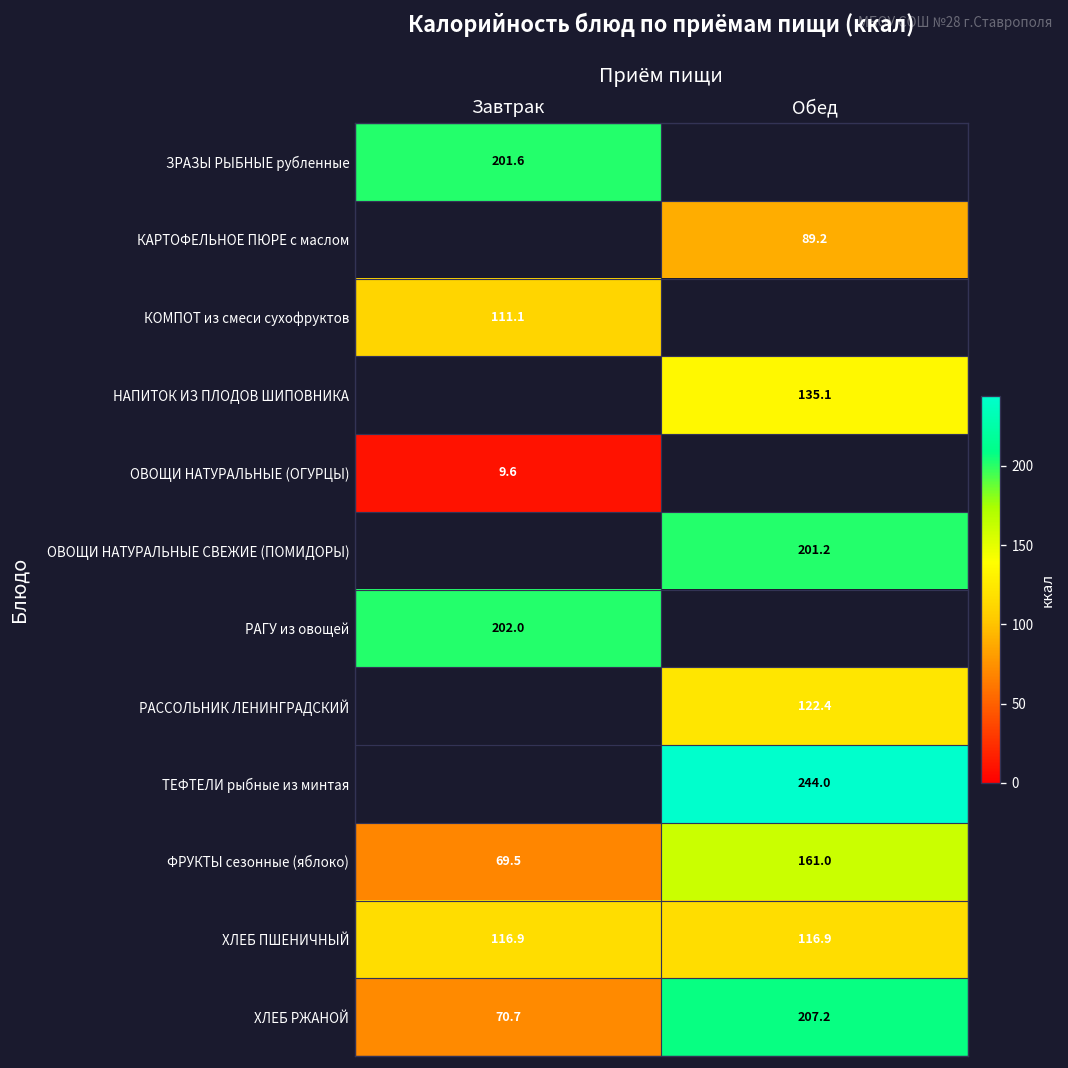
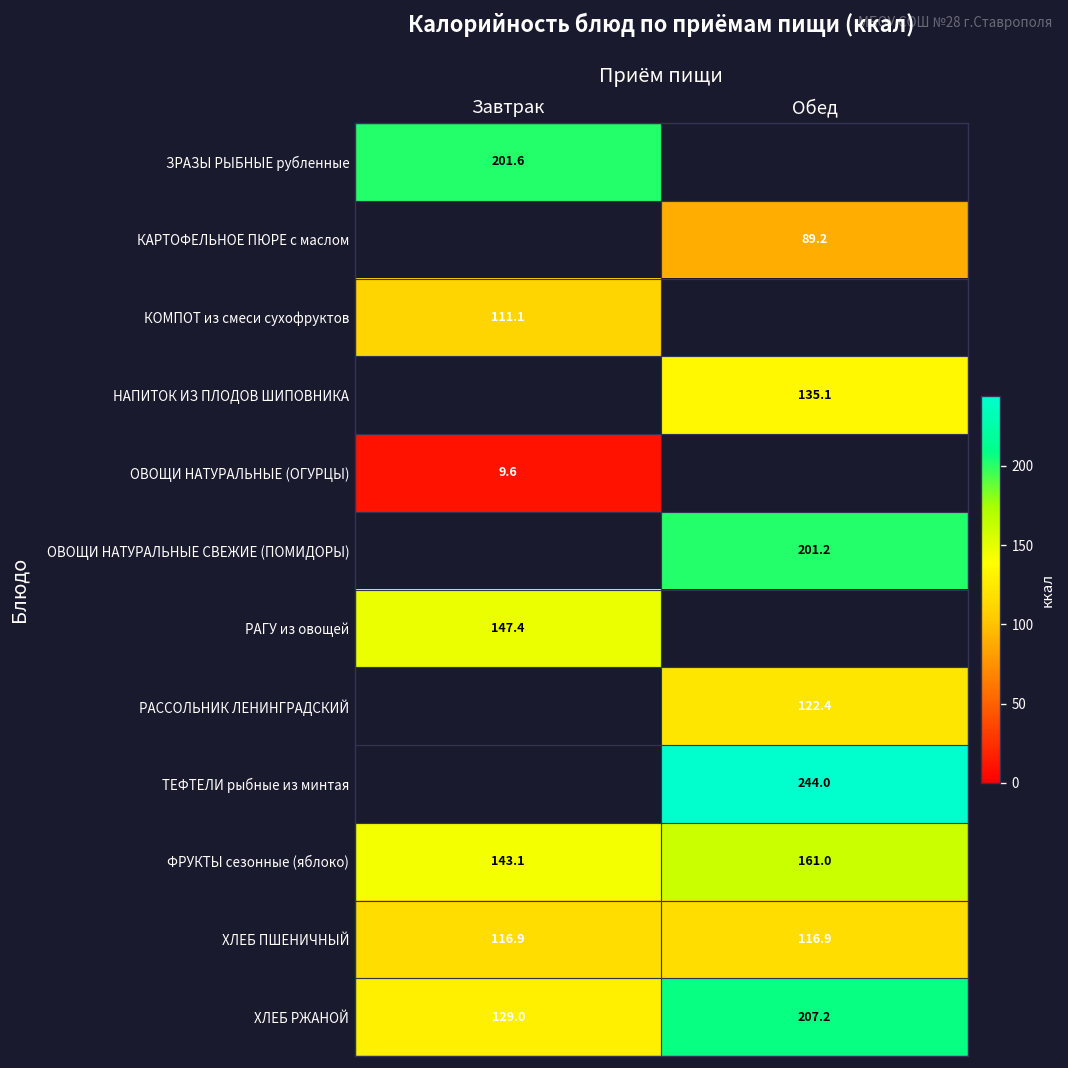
  {
    "ЗРАЗЫ РЫБНЫЕ рубленные": {
      "Завтрак": 201.6
    },
    "КАРТОФЕЛЬНОЕ ПЮРЕ с маслом": {
      "Обед": 89.2
    },
    "КОМПОТ из смеси сухофруктов": {
      "Завтрак": 111.1
    },
    "НАПИТОК ИЗ ПЛОДОВ ШИПОВНИКА": {
      "Обед": 135.1
    },
    "ОВОЩИ НАТУРАЛЬНЫЕ (ОГУРЦЫ)": {
      "Завтрак": 9.6
    },
    "ОВОЩИ НАТУРАЛЬНЫЕ СВЕЖИЕ (ПОМИДОРЫ)": {
      "Обед": 201.2
    },
    "РАГУ из овощей": {
-     "Завтрак": 202.0
+     "Завтрак": 147.4
    },
    "РАССОЛЬНИК ЛЕНИНГРАДСКИЙ": {
      "Обед": 122.4
    },
    "ТЕФТЕЛИ рыбные из минтая": {
      "Обед": 244.0
    },
    "ФРУКТЫ сезонные (яблоко)": {
-     "Завтрак": 69.5,
+     "Завтрак": 143.1,
      "Обед": 161.0
    },
    "ХЛЕБ ПШЕНИЧНЫЙ": {
      "Завтрак": 116.9,
      "Обед": 116.9
    },
    "ХЛЕБ РЖАНОЙ": {
-     "Завтрак": 70.7,
+     "Завтрак": 129.0,
      "Обед": 207.2
    }
  }
